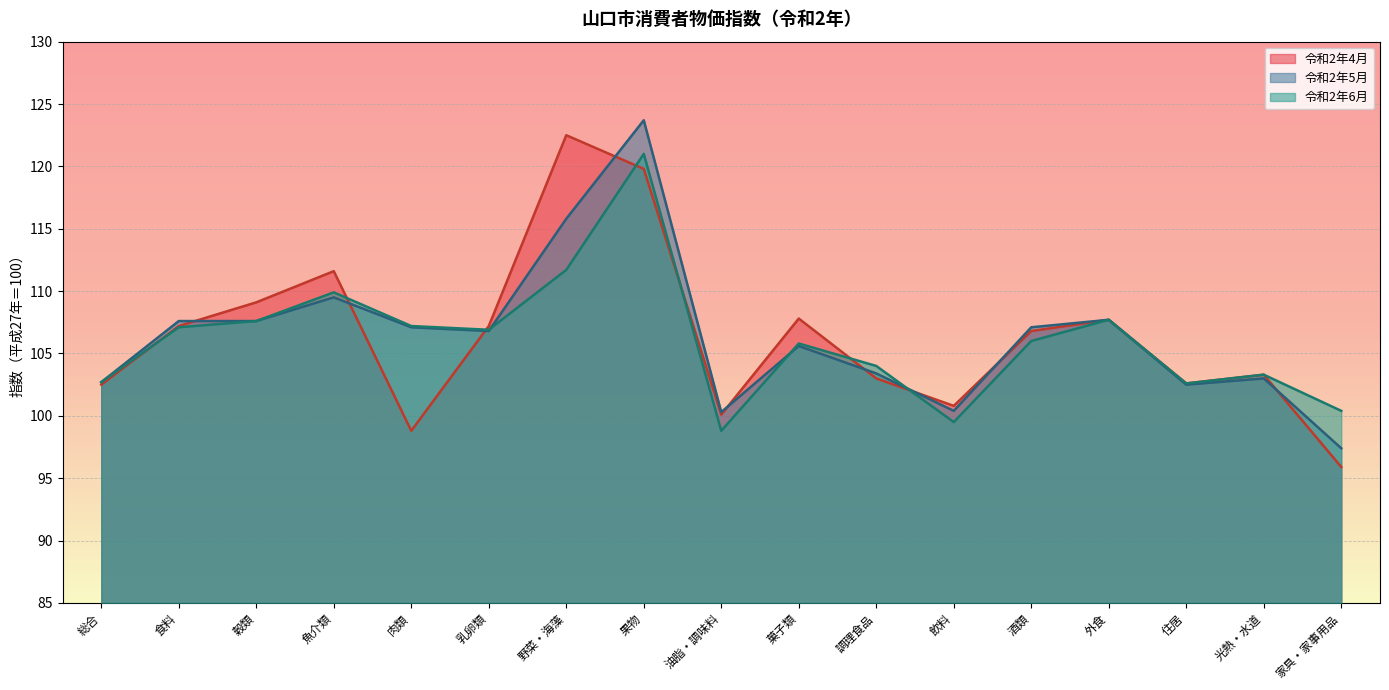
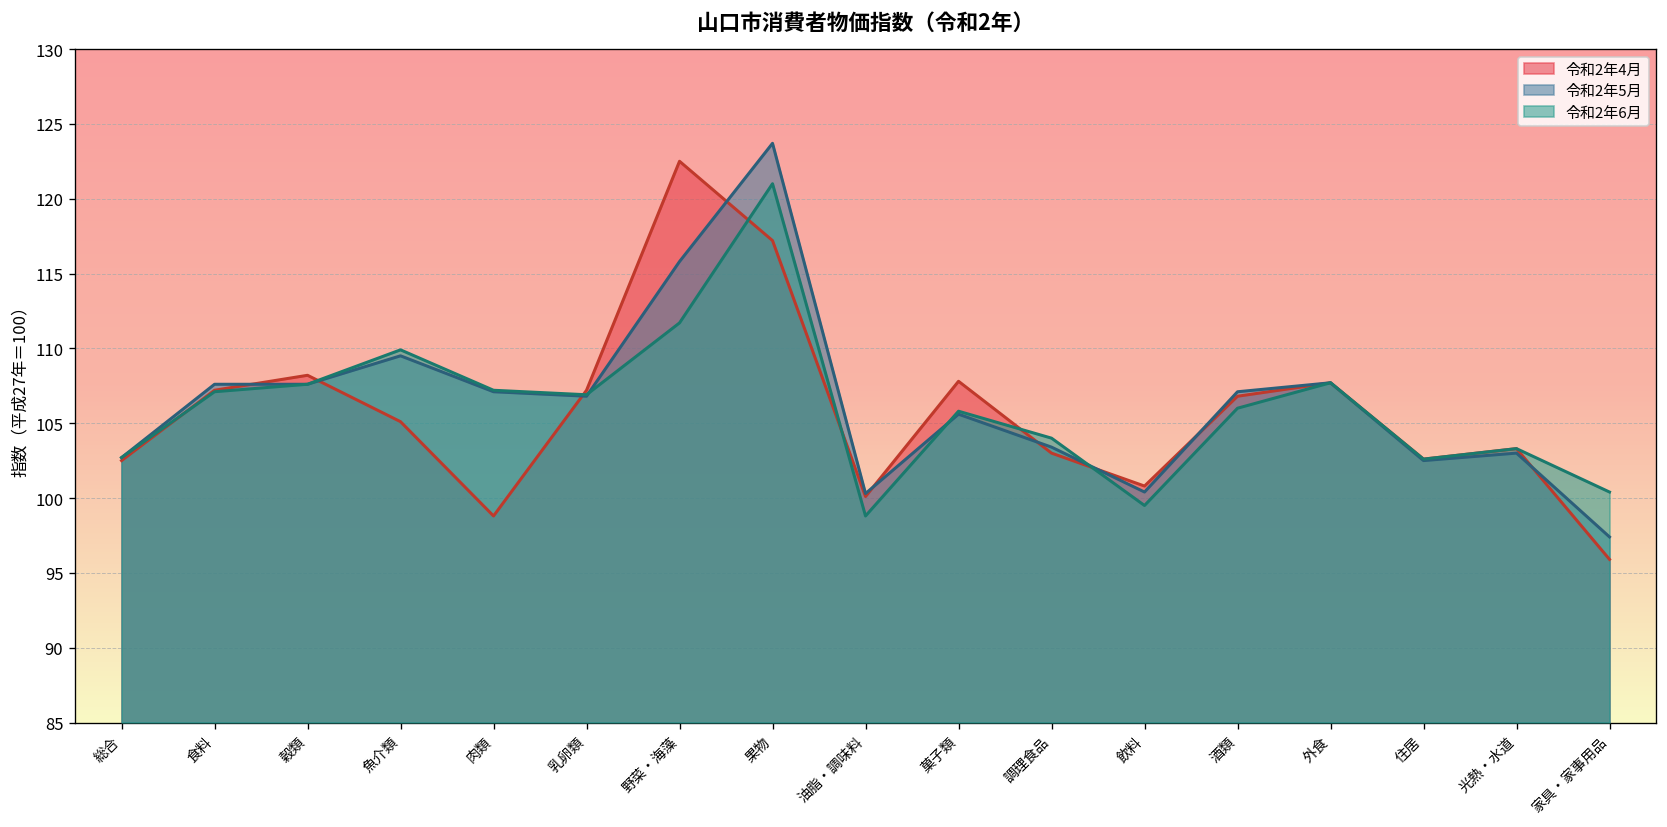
  {
    "令和2年4月": {
-     "穀類": 109.1,
-     "魚介類": 111.6,
+     "穀類": 108.2,
+     "魚介類": 105.1,
      "肉類": 98.8,
      "乳卵類": 107.2,
      "野菜・海藻": 122.5,
-     "果物": 119.8,
+     "果物": 117.2,
      "菓子類": 107.8,
      "調理食品": 103.0,
      "飲料": 100.8,
      "酒類": 106.8,
      "家具・家事用品": 95.9
    }
  }
